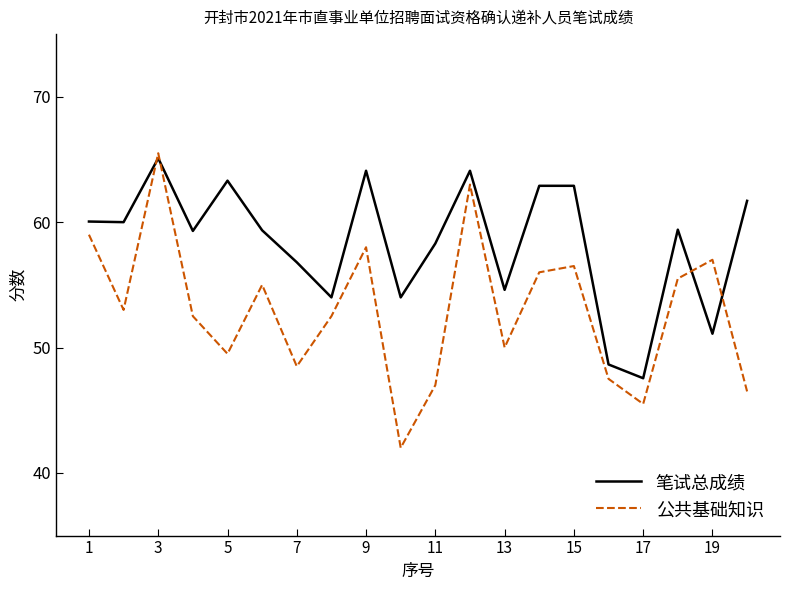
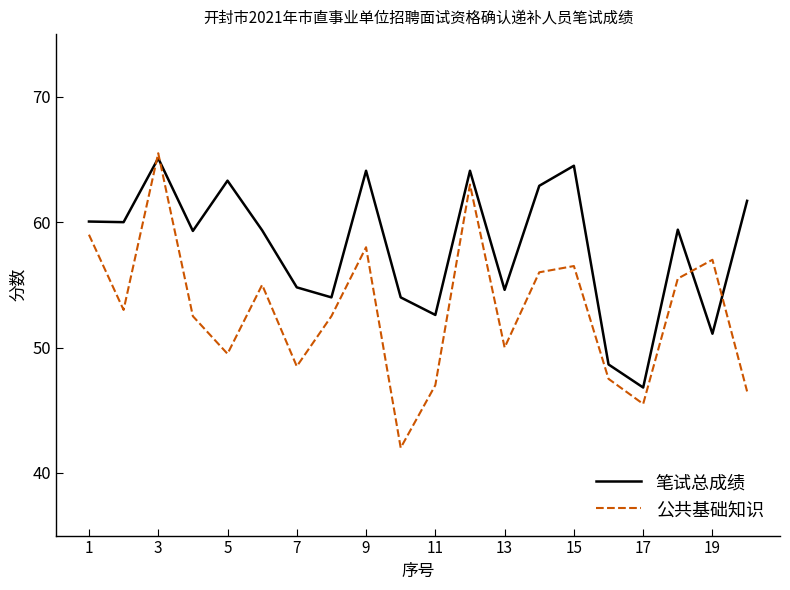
  {
    "笔试总成绩": {
      "1": 60.1,
      "3": 65.1,
      "5": 63.3,
-     "7": 56.8,
+     "7": 54.8,
      "9": 64.1,
-     "11": 58.3,
+     "11": 52.6,
      "13": 54.6,
-     "15": 62.9,
-     "17": 47.6,
+     "15": 64.5,
+     "17": 46.8,
      "19": 51.1
    },
    "公共基础知识": {
      "1": 59.0,
      "3": 65.5,
      "5": 49.5,
      "7": 48.5,
      "9": 58.0,
      "11": 47.0,
      "13": 50.0,
      "15": 56.5,
      "17": 45.5,
      "19": 57.0
    }
  }
